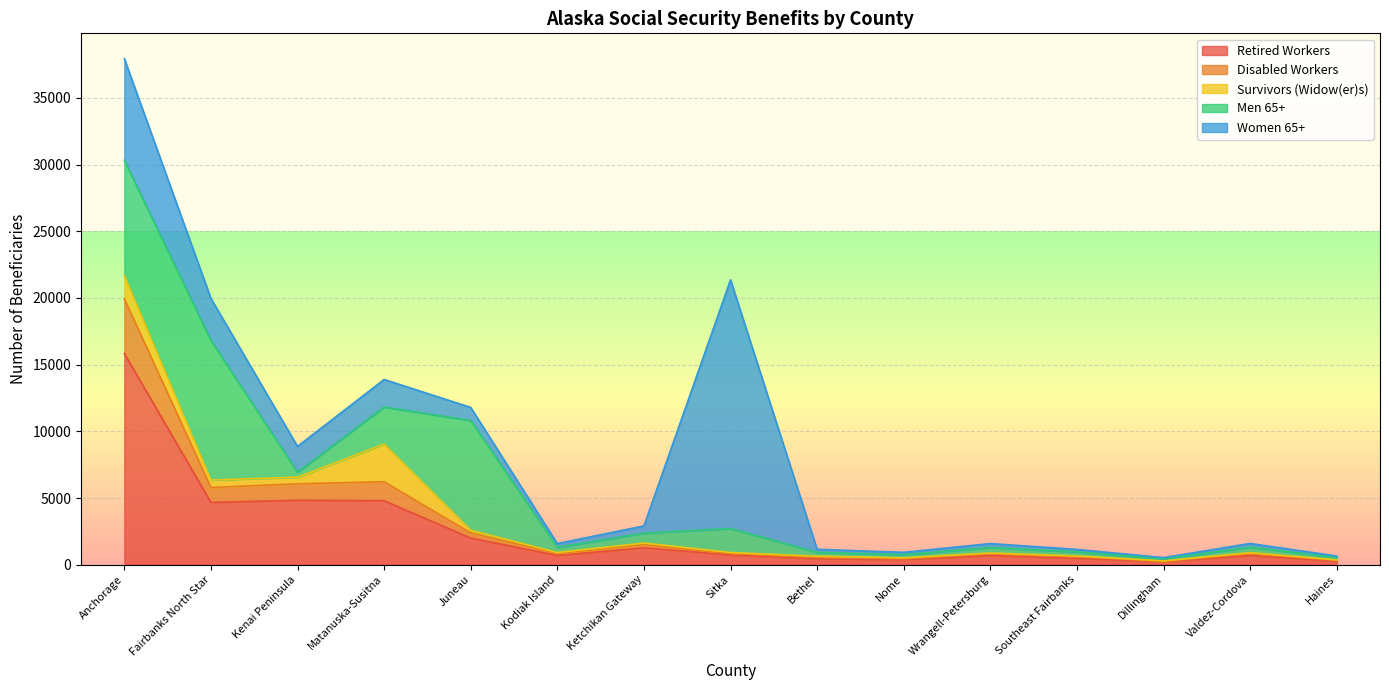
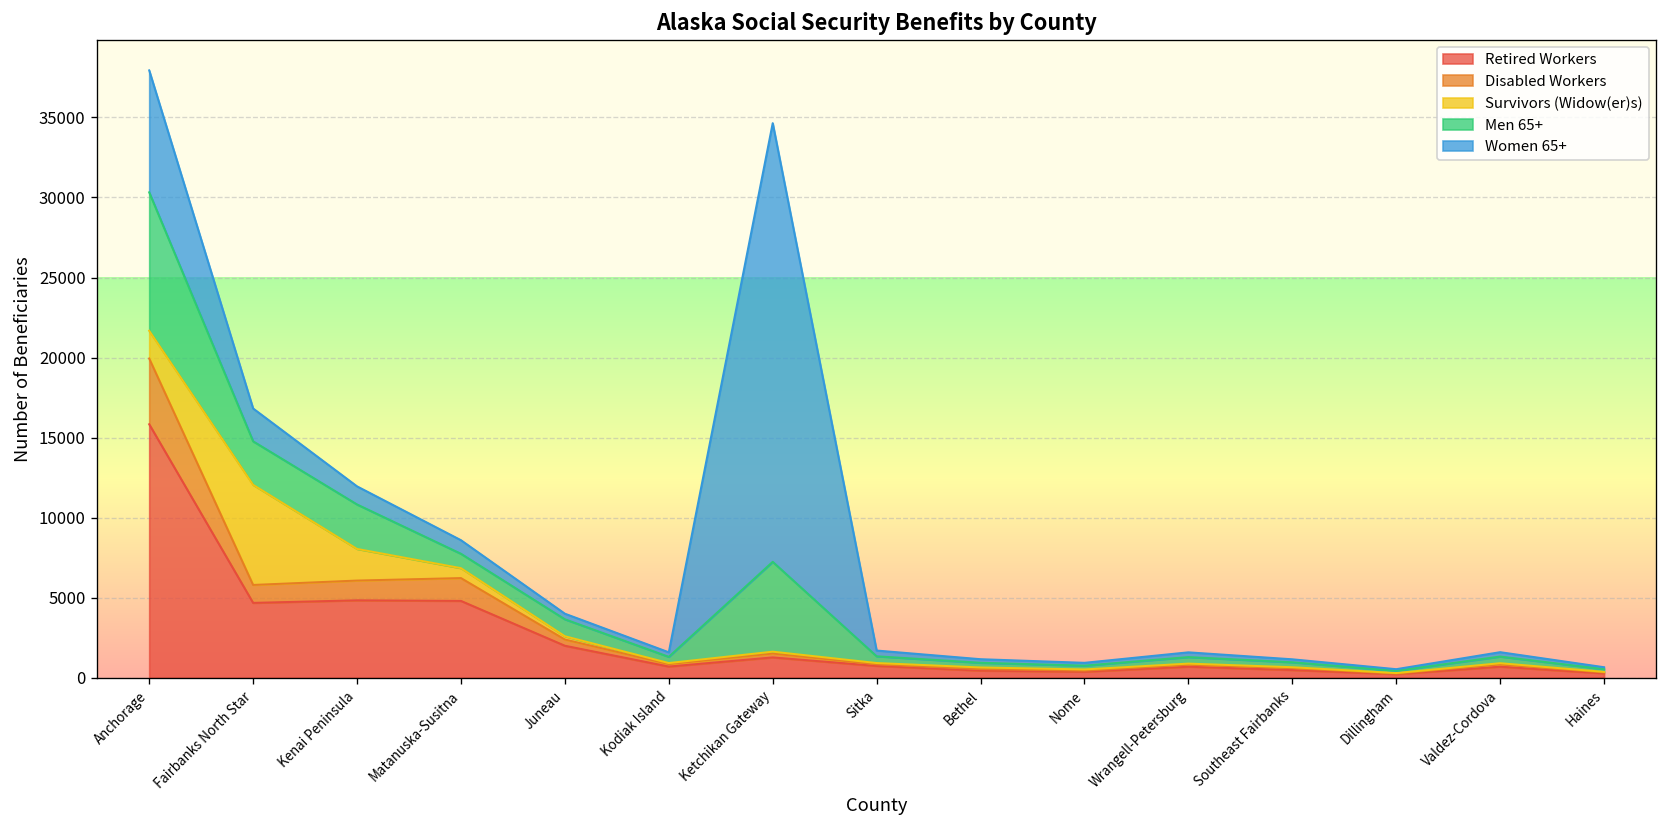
  {
    "Survivors (Widow(er)s)": {
      "Anchorage": 1700,
-     "Fairbanks North Star": 600,
-     "Kenai Peninsula": 500,
-     "Matanuska-Susitna": 2800,
+     "Fairbanks North Star": 6300,
+     "Kenai Peninsula": 2000,
+     "Matanuska-Susitna": 600,
      "Juneau": 200
    },
    "Men 65+": {
      "Anchorage": 8600,
-     "Fairbanks North Star": 10500,
-     "Kenai Peninsula": 400,
-     "Matanuska-Susitna": 2800,
-     "Juneau": 8200,
+     "Fairbanks North Star": 2700,
+     "Kenai Peninsula": 2800,
+     "Matanuska-Susitna": 900,
+     "Juneau": 1100,
      "Kodiak Island": 400,
-     "Ketchikan Gateway": 700,
-     "Sitka": 1800,
+     "Ketchikan Gateway": 5600,
+     "Sitka": 400,
      "Bethel": 300,
      "Wrangell-Petersburg": 400,
      "Valdez-Cordova": 400
    },
    "Women 65+": {
      "Anchorage": 7600,
-     "Fairbanks North Star": 3100,
-     "Kenai Peninsula": 1900,
-     "Matanuska-Susitna": 2100,
-     "Juneau": 1000,
+     "Fairbanks North Star": 2100,
+     "Kenai Peninsula": 1100,
+     "Matanuska-Susitna": 800,
+     "Juneau": 400,
      "Kodiak Island": 300,
-     "Ketchikan Gateway": 500,
-     "Sitka": 18600,
+     "Ketchikan Gateway": 27400,
+     "Sitka": 400,
      "Bethel": 200,
      "Wrangell-Petersburg": 300,
      "Valdez-Cordova": 300
    }
  }
